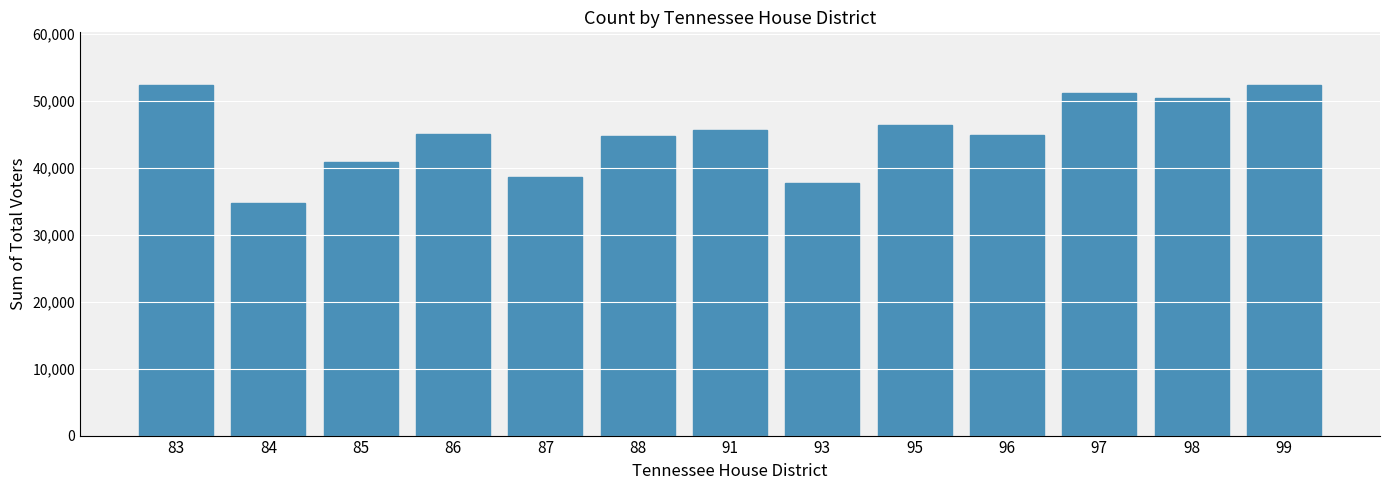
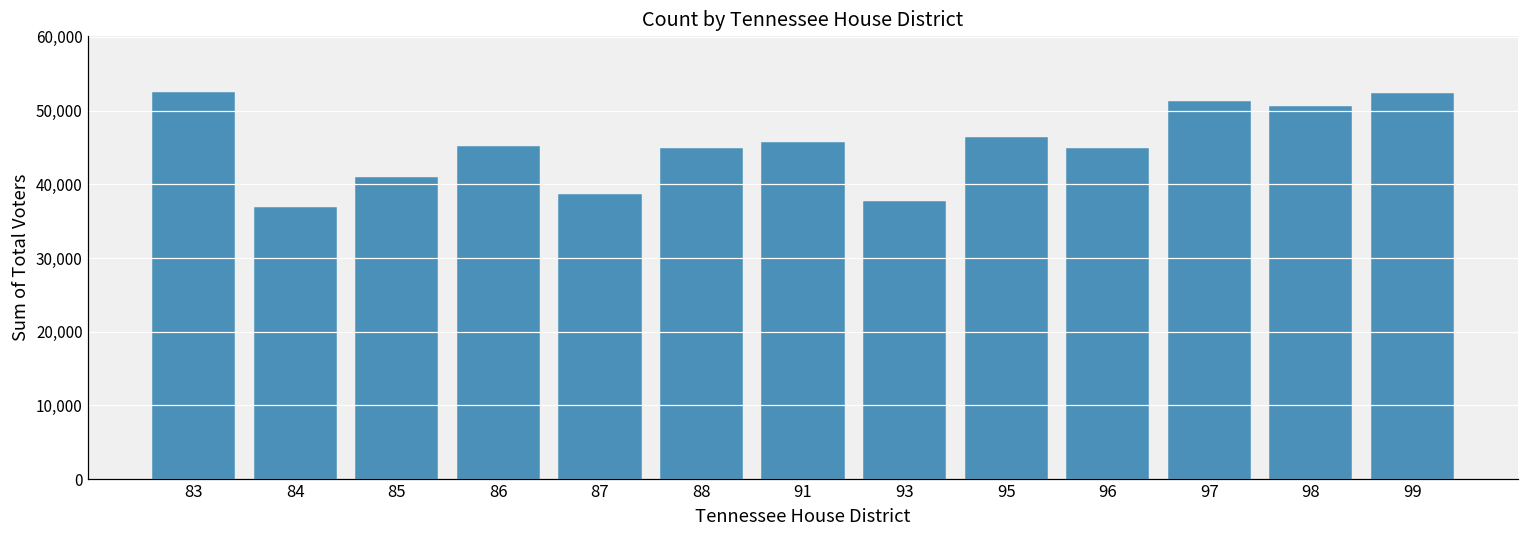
  {
    "83": "52,000",
-   "84": "35,000",
+   "84": "37,000",
    "85": "41,000",
    "86": "45,000",
    "87": "39,000",
    "88": "45,000",
    "91": "46,000",
    "93": "38,000",
    "95": "46,000",
    "96": "45,000",
    "97": "51,000",
    "98": "50,000",
    "99": "52,000"
  }
